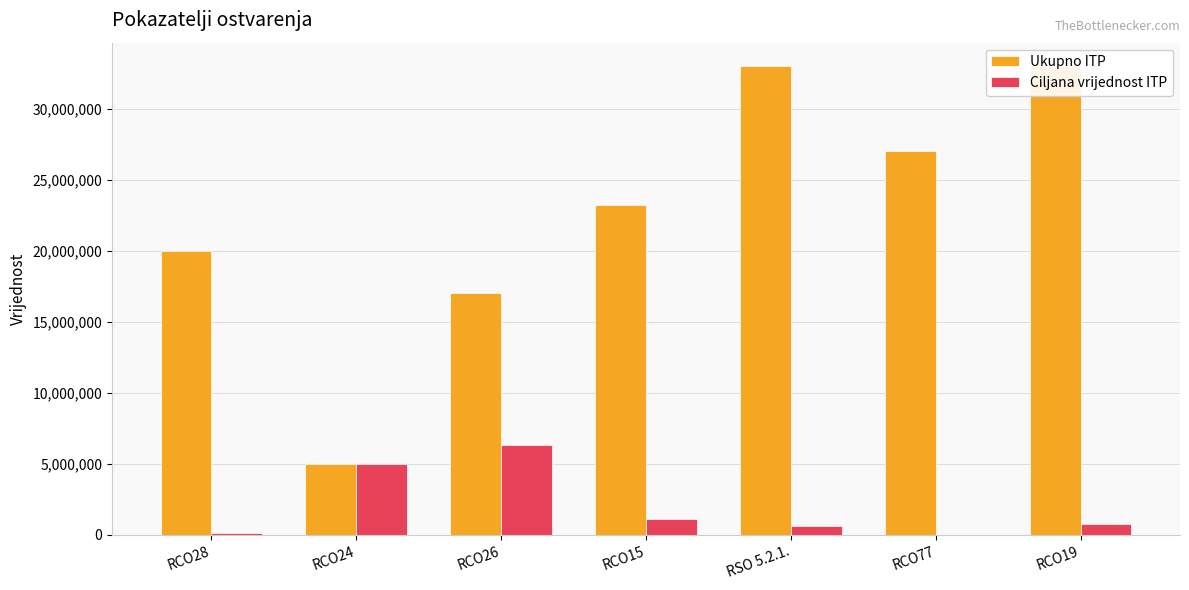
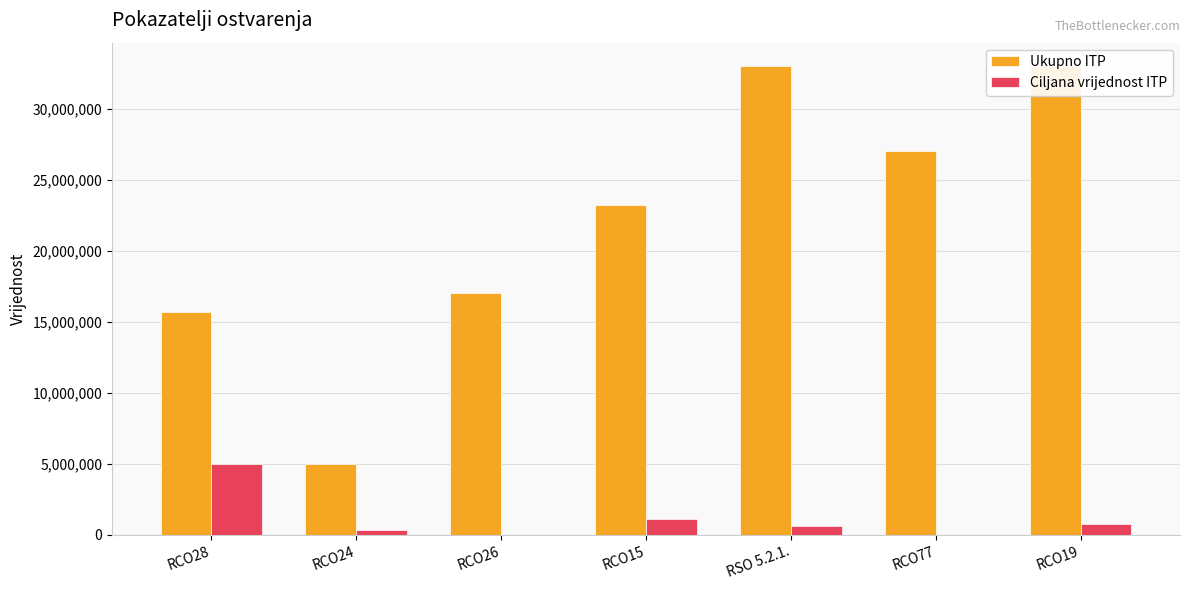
  {
    "Ukupno ITP": {
-     "RCO28": "20,000,000",
+     "RCO28": "15,700,000",
      "RCO24": "5,000,000",
      "RCO26": "17,000,000",
      "RCO15": "23,200,000",
      "RSO 5.2.1.": "33,000,000",
      "RCO77": "27,000,000"
    },
    "Ciljana vrijednost ITP": {
-     "RCO28": "100,000",
-     "RCO24": "5,000,000",
-     "RCO26": "6,300,000",
+     "RCO28": "5,000,000",
+     "RCO24": "400,000",
+     "RCO26": "0",
      "RCO15": "1,100,000",
      "RSO 5.2.1.": "600,000",
      "RCO19": "700,000"
    }
  }
